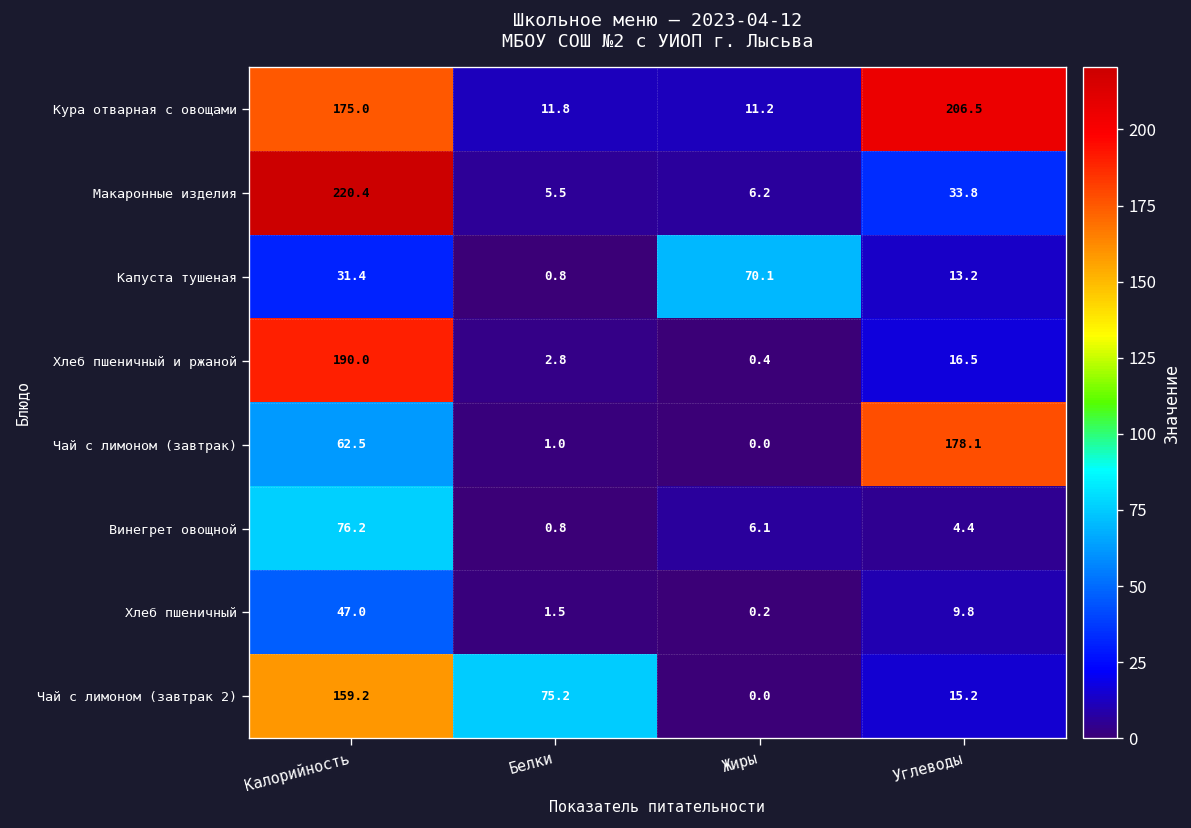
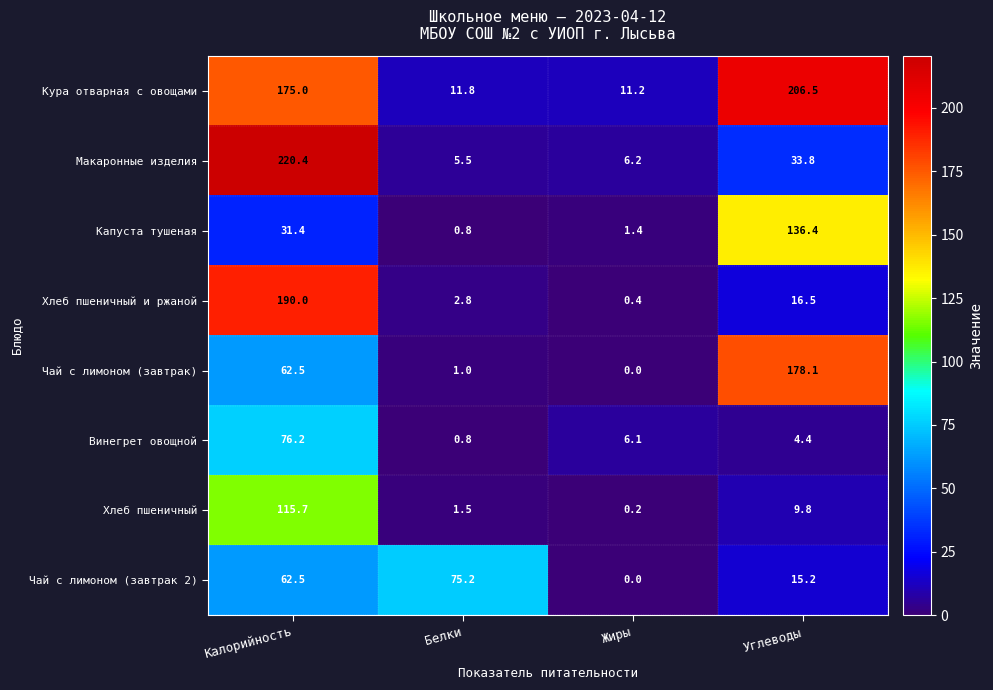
  {
    "Кура отварная с овощами": {
      "Калорийность": 175.0,
      "Белки": 11.8,
      "Жиры": 11.2,
      "Углеводы": 206.5
    },
    "Макаронные изделия": {
      "Калорийность": 220.4,
      "Белки": 5.5,
      "Жиры": 6.2,
      "Углеводы": 33.8
    },
    "Капуста тушеная": {
      "Калорийность": 31.4,
      "Белки": 0.8,
-     "Жиры": 70.1,
-     "Углеводы": 13.2
+     "Жиры": 1.4,
+     "Углеводы": 136.4
    },
    "Хлеб пшеничный и ржаной": {
      "Калорийность": 190.0,
      "Белки": 2.8,
      "Жиры": 0.4,
      "Углеводы": 16.5
    },
    "Чай с лимоном (завтрак)": {
      "Калорийность": 62.5,
      "Белки": 1.0,
      "Жиры": 0.0,
      "Углеводы": 178.1
    },
    "Винегрет овощной": {
      "Калорийность": 76.2,
      "Белки": 0.8,
      "Жиры": 6.1,
      "Углеводы": 4.4
    },
    "Хлеб пшеничный": {
-     "Калорийность": 47.0,
+     "Калорийность": 115.7,
      "Белки": 1.5,
      "Жиры": 0.2,
      "Углеводы": 9.8
    },
    "Чай с лимоном (завтрак 2)": {
-     "Калорийность": 159.2,
+     "Калорийность": 62.5,
      "Белки": 75.2,
      "Жиры": 0.0,
      "Углеводы": 15.2
    }
  }
